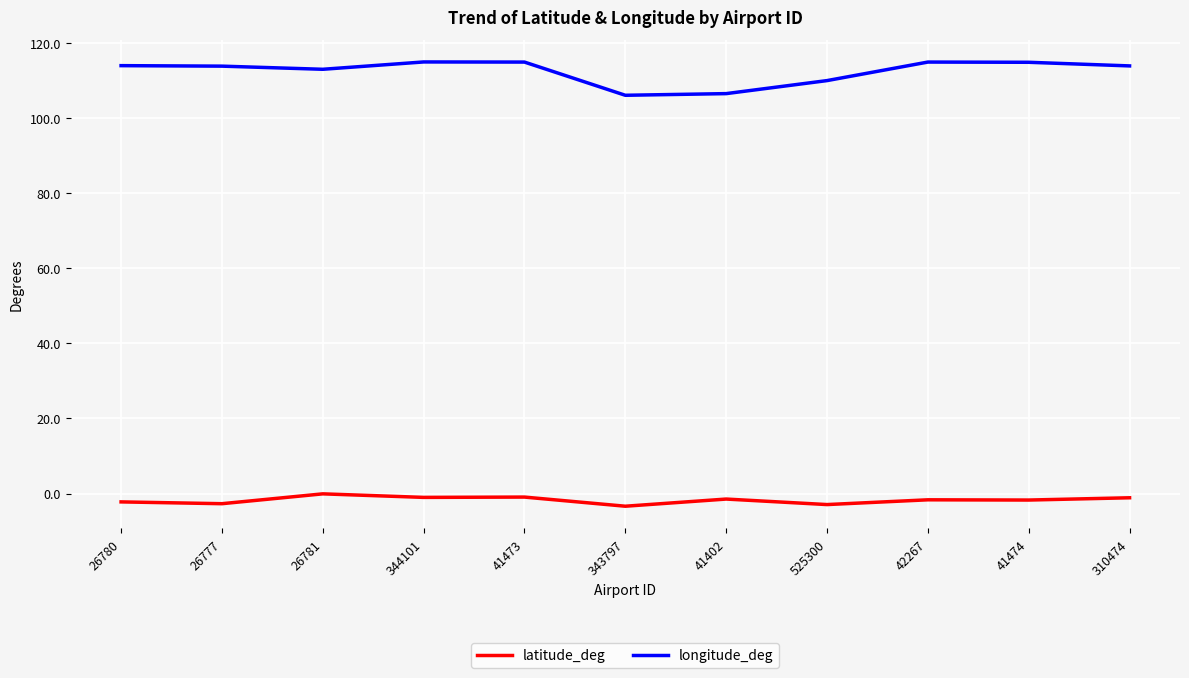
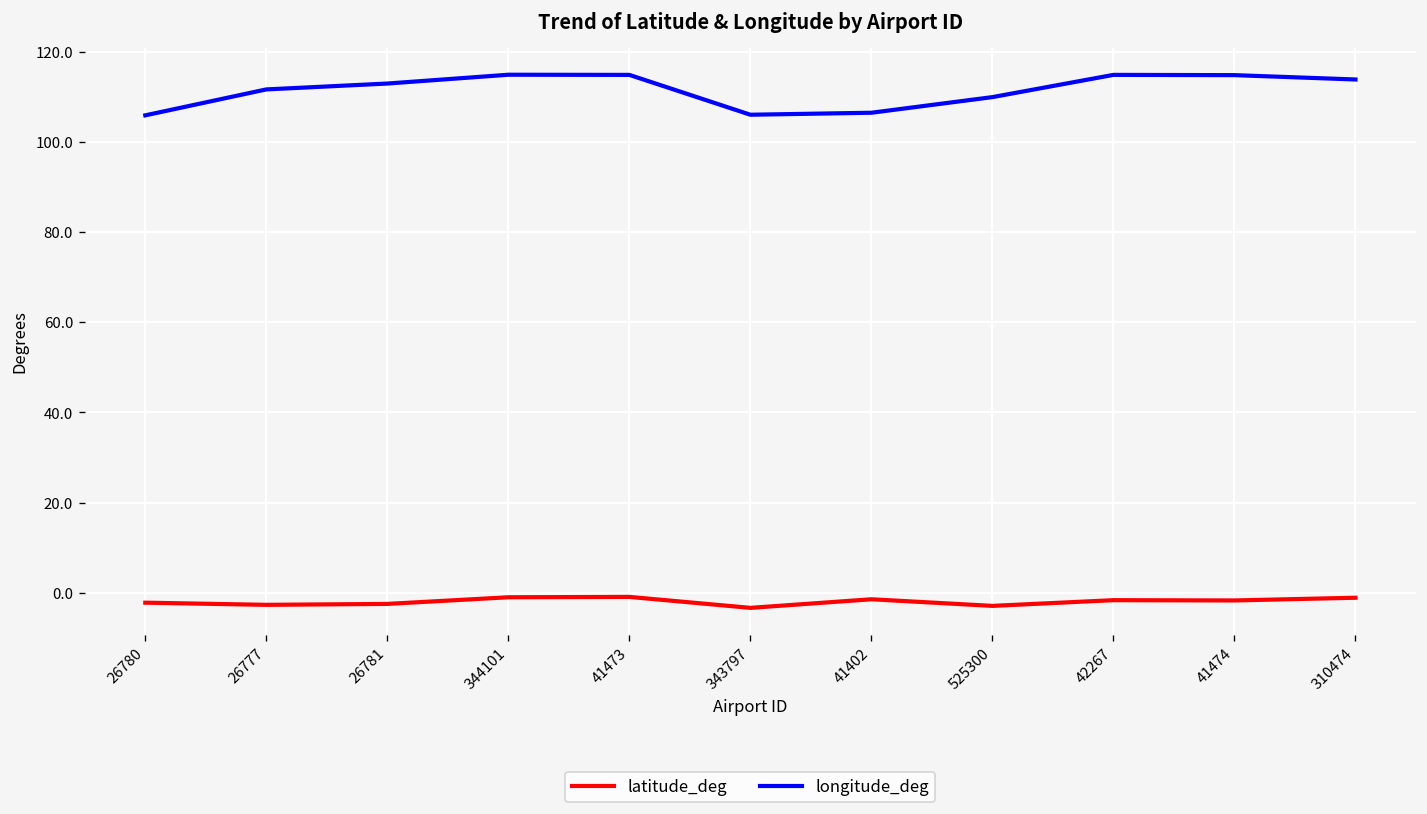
  {
    "latitude_deg": {
      "26780": -2,
      "26777": -3,
-     "26781": 0,
+     "26781": -2,
      "344101": -1,
      "41473": -1,
      "343797": -3,
      "41402": -1,
      "525300": -3,
      "42267": -2,
      "41474": -2,
      "310474": -1
    },
    "longitude_deg": {
-     "26780": 114,
-     "26777": 114,
+     "26780": 106,
+     "26777": 112,
      "26781": 113,
      "344101": 115,
      "41473": 115,
      "343797": 106,
      "41402": 106,
      "525300": 110,
      "42267": 115,
      "41474": 115,
      "310474": 114
    }
  }
